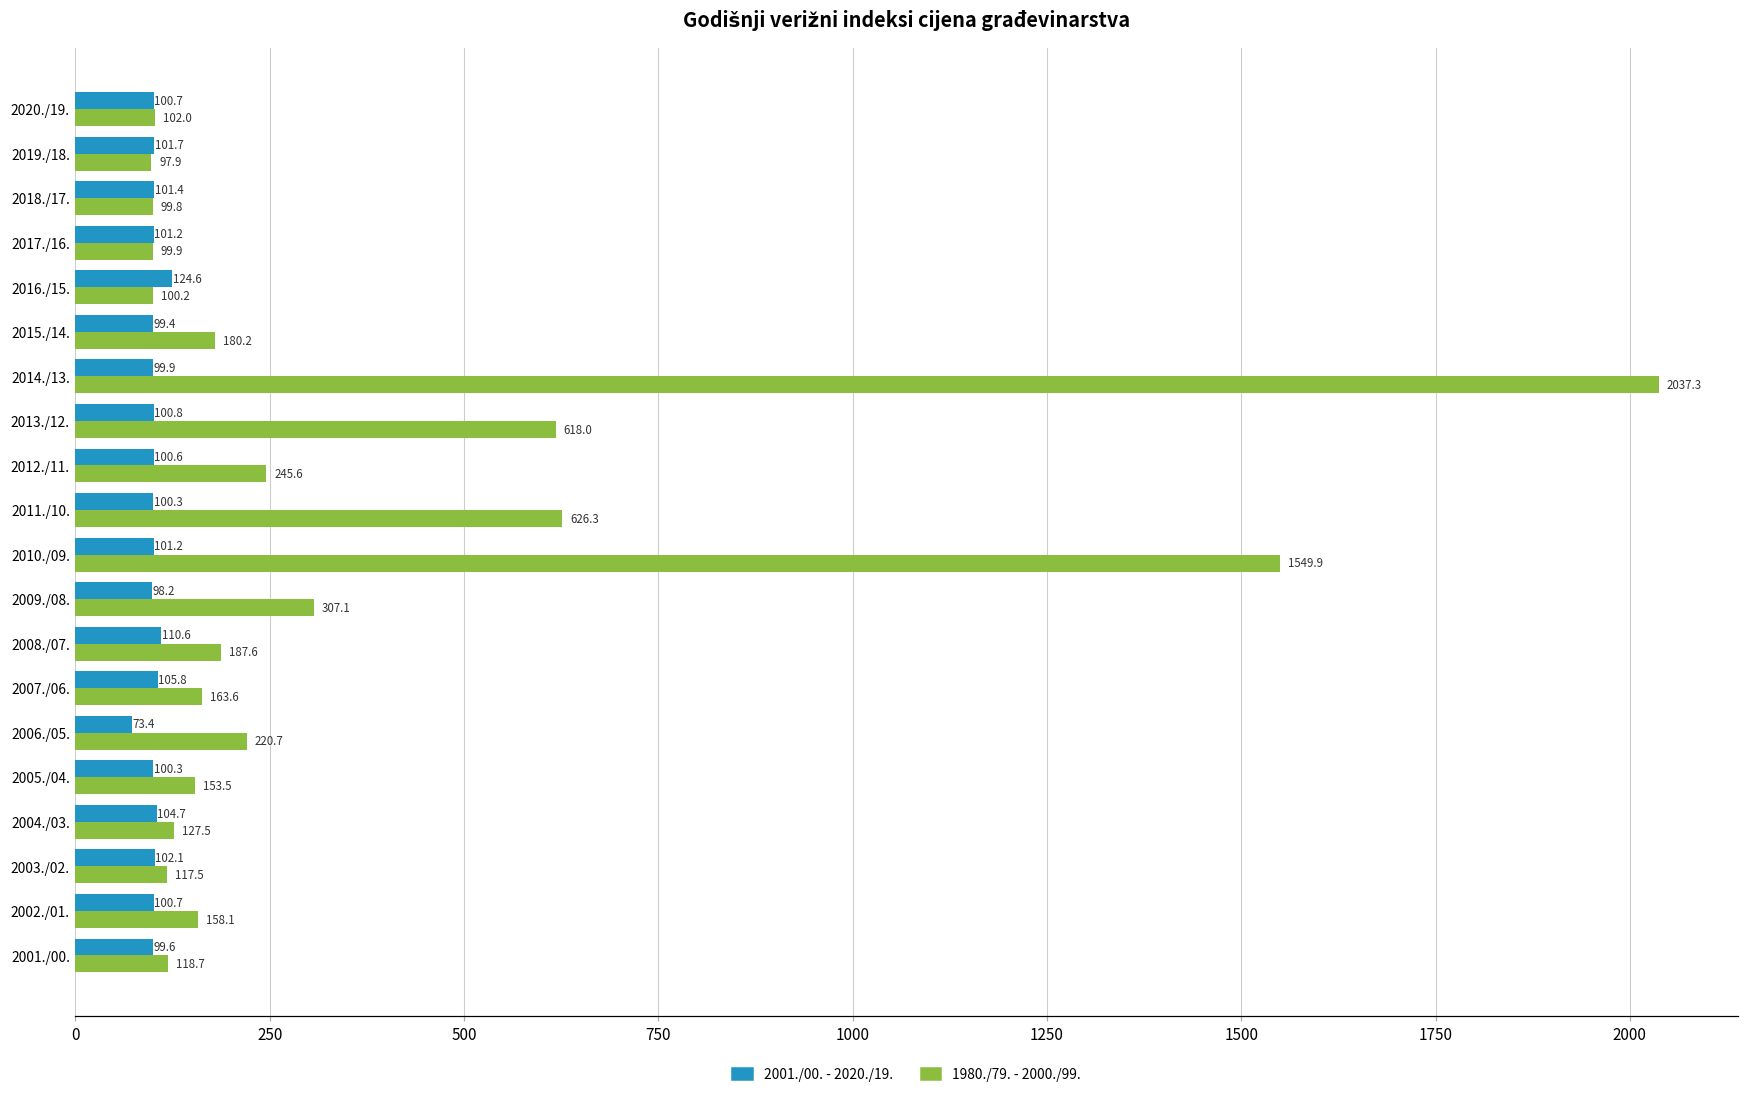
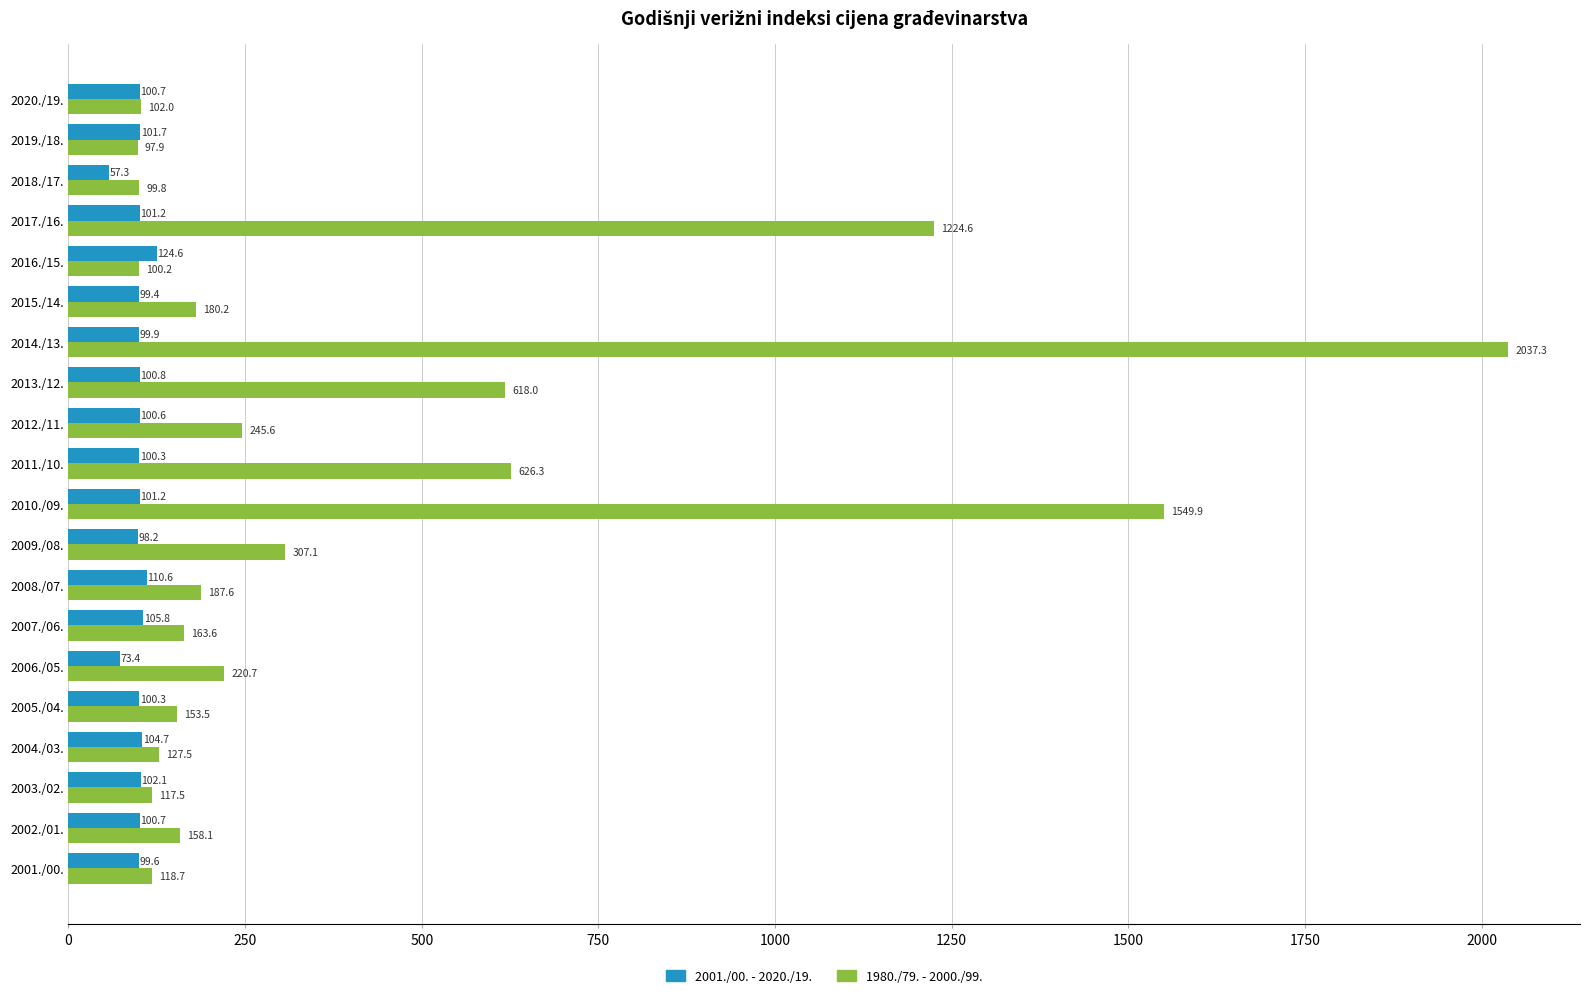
  {
    "2001./00. - 2020./19.": {
      "2020./19.": 100.7,
      "2019./18.": 101.7,
-     "2018./17.": 101.4,
+     "2018./17.": 57.3,
      "2017./16.": 101.2,
      "2016./15.": 124.6,
      "2015./14.": 99.4,
      "2014./13.": 99.9,
      "2013./12.": 100.8,
      "2012./11.": 100.6,
      "2011./10.": 100.3,
      "2010./09.": 101.2,
      "2009./08.": 98.2,
      "2008./07.": 110.6,
      "2007./06.": 105.8,
      "2006./05.": 73.4,
      "2005./04.": 100.3,
      "2004./03.": 104.7,
      "2003./02.": 102.1,
      "2002./01.": 100.7,
      "2001./00.": 99.6
    },
    "1980./79. - 2000./99.": {
      "2020./19.": 102.0,
      "2019./18.": 97.9,
      "2018./17.": 99.8,
-     "2017./16.": 99.9,
+     "2017./16.": 1224.6,
      "2016./15.": 100.2,
      "2015./14.": 180.2,
      "2014./13.": 2037.3,
      "2013./12.": 618.0,
      "2012./11.": 245.6,
      "2011./10.": 626.3,
      "2010./09.": 1549.9,
      "2009./08.": 307.1,
      "2008./07.": 187.6,
      "2007./06.": 163.6,
      "2006./05.": 220.7,
      "2005./04.": 153.5,
      "2004./03.": 127.5,
      "2003./02.": 117.5,
      "2002./01.": 158.1,
      "2001./00.": 118.7
    }
  }
